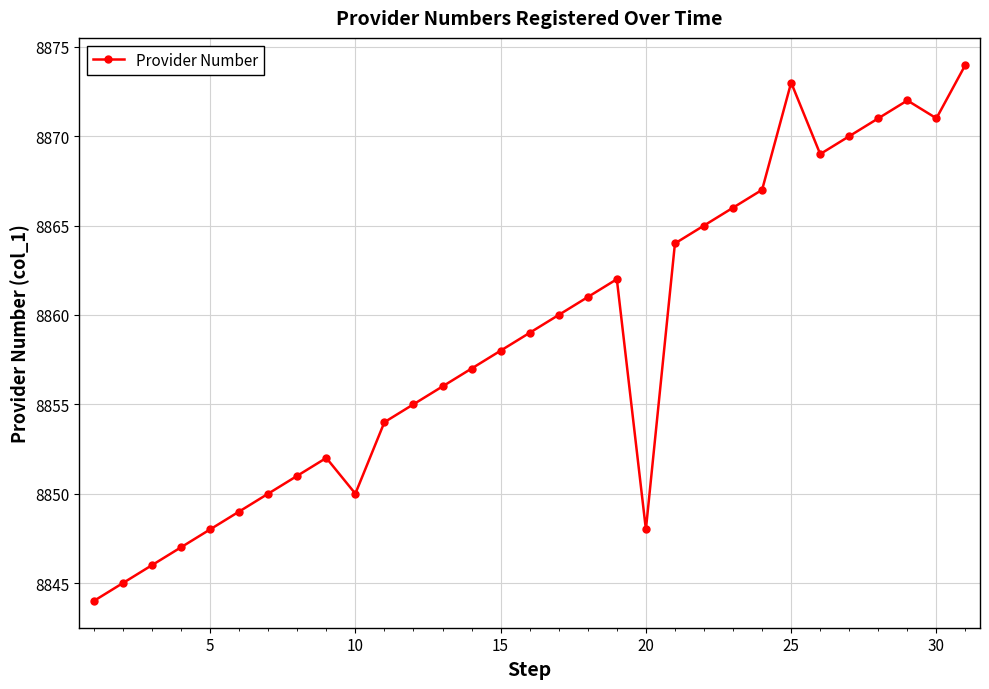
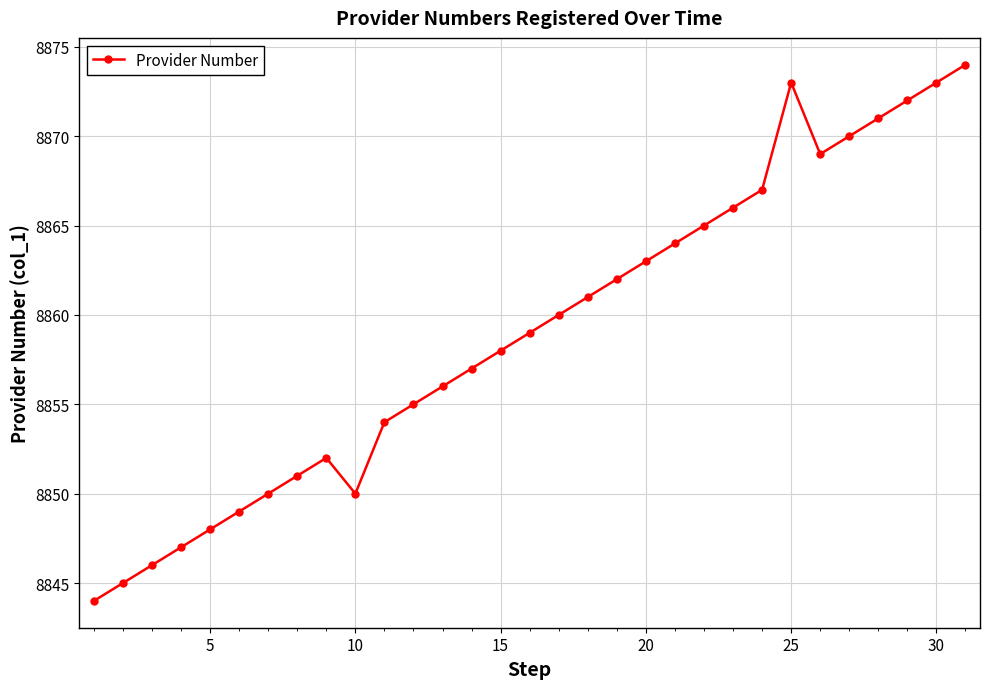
  {
    "5": 8848,
    "10": 8850,
    "15": 8858,
-   "20": 8848,
+   "20": 8863,
    "25": 8873,
-   "30": 8871
+   "30": 8873
  }
